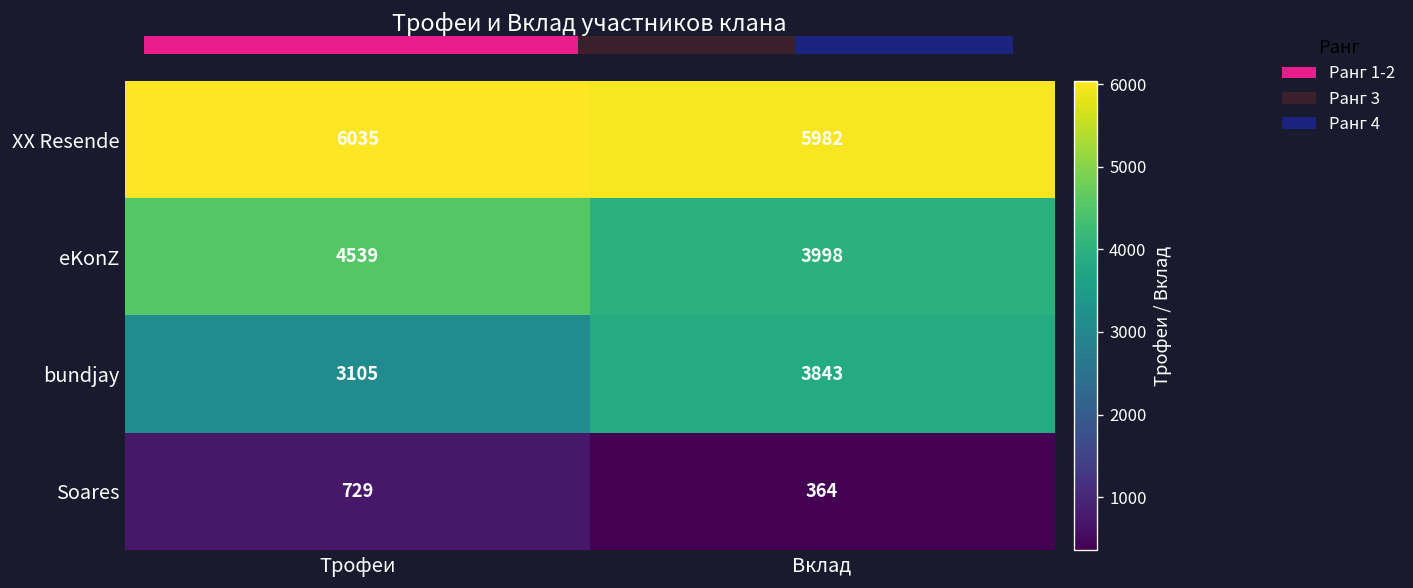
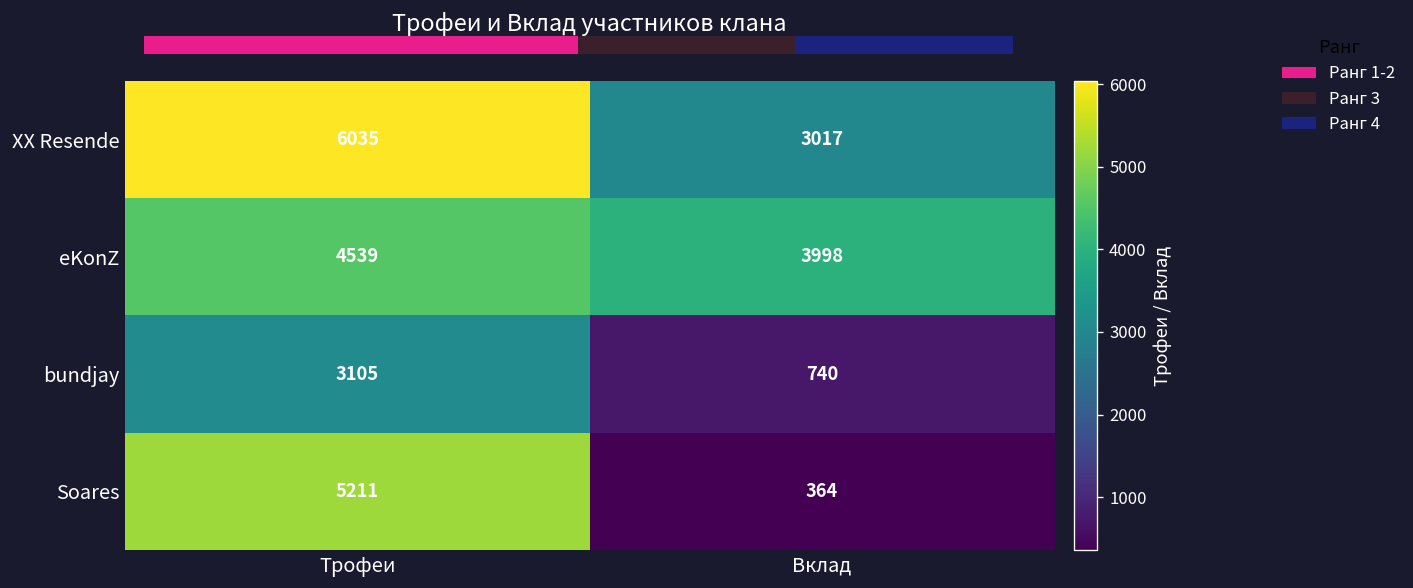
  {
    "Трофеи и Вклад участников клана": {
      "XX Resende": {
        "Трофеи": 6035,
-       "Вклад": 5982
+       "Вклад": 3017
      },
      "eKonZ": {
        "Трофеи": 4539,
        "Вклад": 3998
      },
      "bundjay": {
        "Трофеи": 3105,
-       "Вклад": 3843
+       "Вклад": 740
      },
      "Soares": {
-       "Трофеи": 729,
+       "Трофеи": 5211,
        "Вклад": 364
      }
    }
  }
